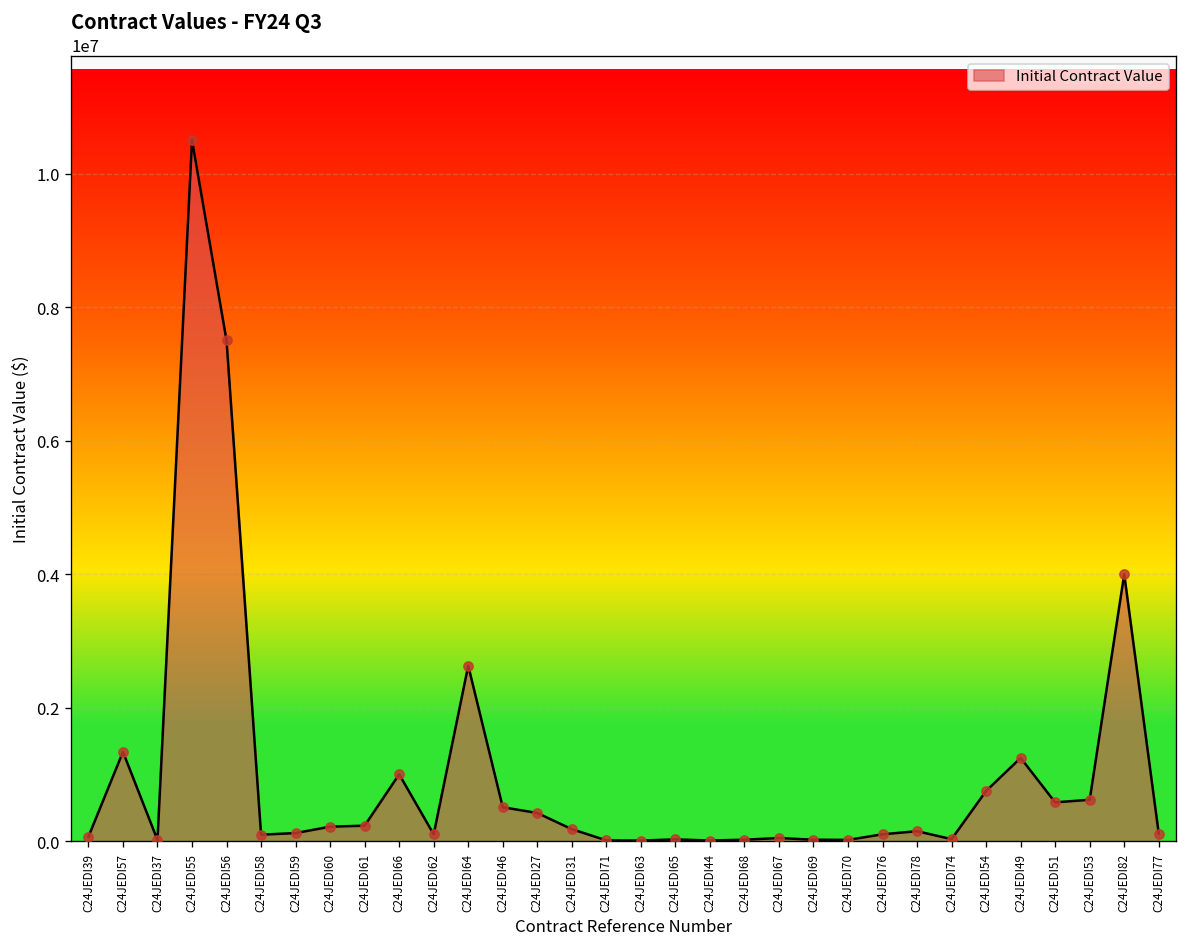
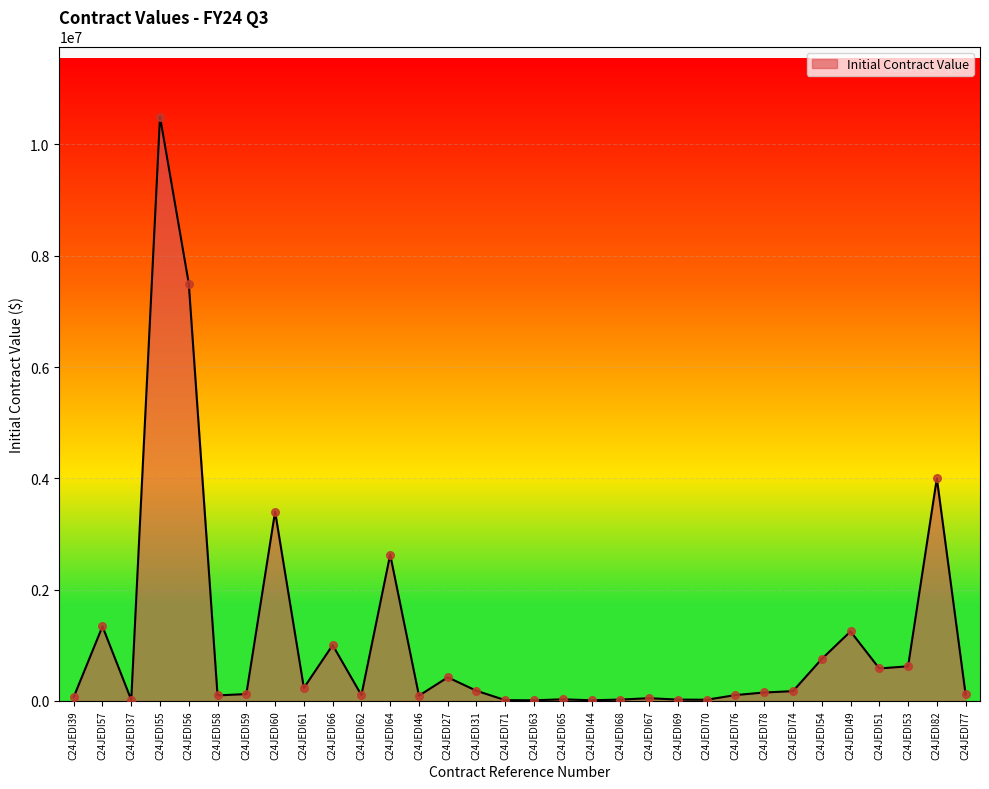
  {
    "C24JEDI39": 100000,
    "C24JEDI57": 1300000,
    "C24JEDI37": 0,
    "C24JEDI55": 10500000,
    "C24JEDI56": 7500000,
    "C24JEDI58": 100000,
    "C24JEDI59": 100000,
-   "C24JEDI60": 200000,
+   "C24JEDI60": 3400000,
    "C24JEDI61": 200000,
    "C24JEDI66": 1000000,
    "C24JEDI62": 100000,
    "C24JEDI64": 2600000,
-   "C24JEDI46": 500000,
+   "C24JEDI46": 100000,
    "C24JEDI27": 400000,
    "C24JEDI31": 200000,
    "C24JEDI71": 0,
    "C24JEDI63": 0,
    "C24JEDI65": 0,
    "C24JEDI44": 0,
    "C24JEDI68": 0,
    "C24JEDI67": 100000,
    "C24JEDI69": 0,
    "C24JEDI70": 0,
    "C24JEDI76": 100000,
    "C24JEDI78": 200000,
-   "C24JEDI74": 0,
+   "C24JEDI74": 200000,
    "C24JEDI54": 800000,
    "C24JEDI49": 1300000,
    "C24JEDI51": 600000,
    "C24JEDI53": 600000,
    "C24JEDI82": 4000000,
    "C24JEDI77": 100000
  }
